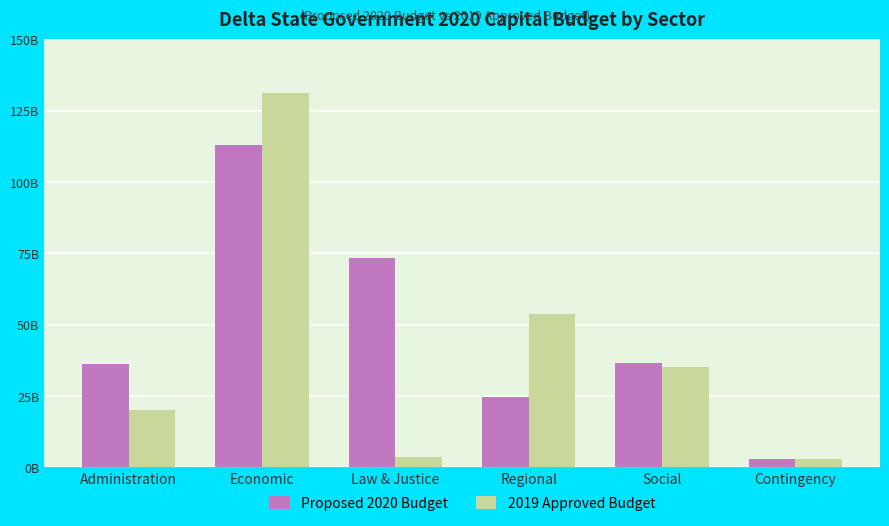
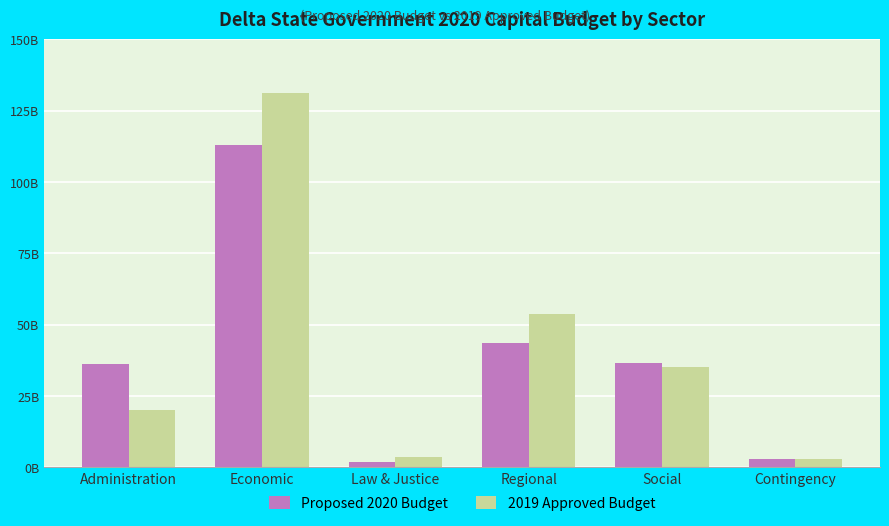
  {
    "Proposed 2020 Budget": {
      "Administration": 36000000000,
      "Economic": 113000000000,
-     "Law & Justice": 73000000000,
-     "Regional": 25000000000,
+     "Law & Justice": 2000000000,
+     "Regional": 44000000000,
      "Social": 36000000000,
      "Contingency": 3000000000
    },
    "2019 Approved Budget": {
      "Administration": 20000000000,
      "Economic": 131000000000,
      "Law & Justice": 3000000000,
      "Regional": 54000000000,
      "Social": 35000000000,
      "Contingency": 3000000000
    }
  }
